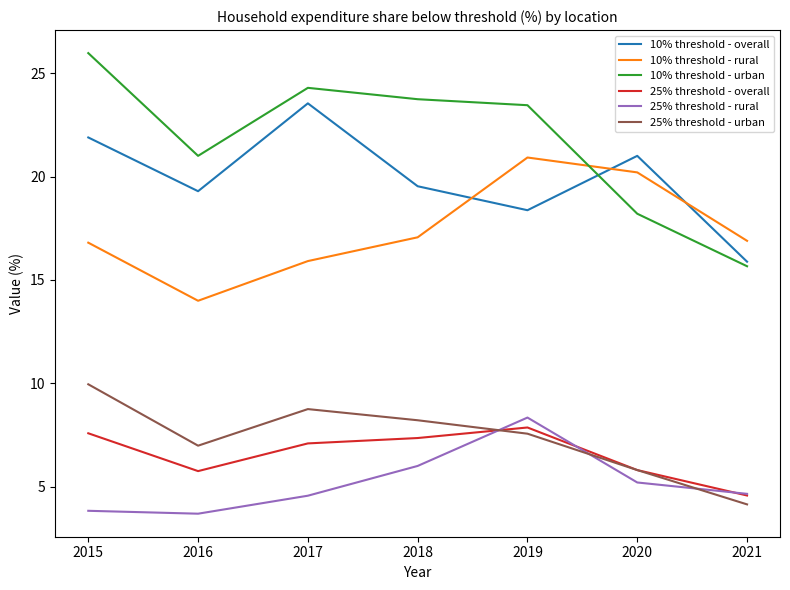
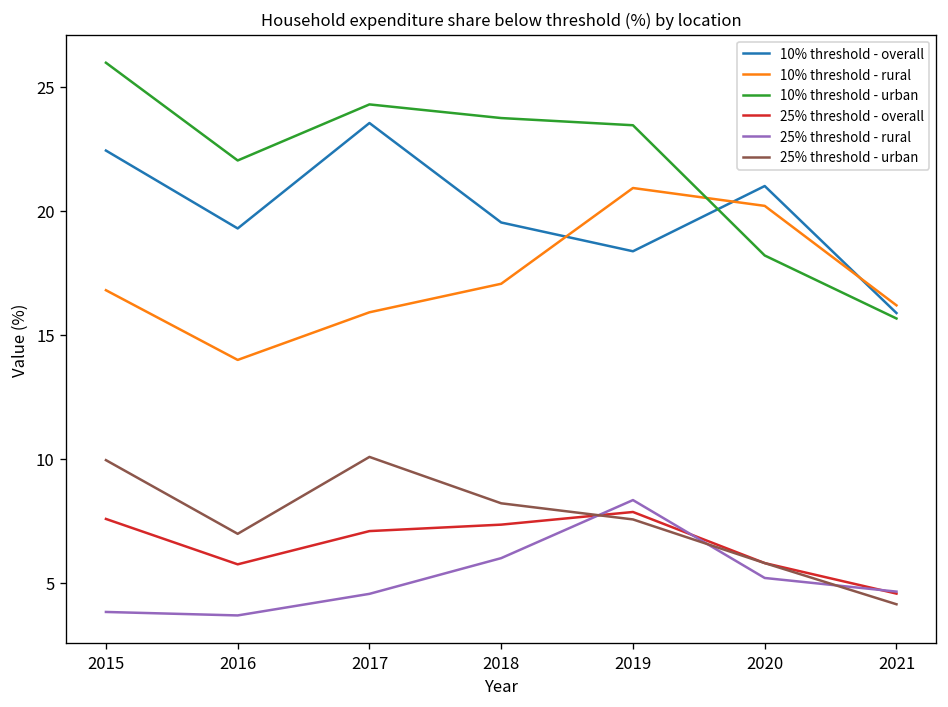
  {
    "10% threshold - overall": {
-     "2015": 21.9,
+     "2015": 22.4,
      "2016": 19.3,
      "2017": 23.5,
      "2018": 19.5,
      "2019": 18.4,
      "2020": 21.0,
      "2021": 15.9
    },
    "10% threshold - rural": {
      "2015": 16.8,
      "2016": 14.0,
      "2017": 15.9,
      "2018": 17.1,
      "2019": 20.9,
      "2020": 20.2,
-     "2021": 16.9
+     "2021": 16.2
    },
    "10% threshold - urban": {
      "2015": 26.0,
-     "2016": 21.0,
+     "2016": 22.0,
      "2017": 24.3,
      "2018": 23.7,
      "2019": 23.5,
      "2020": 18.2,
      "2021": 15.7
    },
    "25% threshold - overall": {
      "2015": 7.6,
      "2016": 5.8,
      "2017": 7.1,
      "2018": 7.4,
      "2019": 7.9
    },
    "25% threshold - rural": {
      "2015": 3.8,
      "2016": 3.7,
      "2017": 4.6,
      "2018": 6.0,
      "2019": 8.3,
      "2020": 5.2
    },
    "25% threshold - urban": {
      "2015": 10.0,
      "2016": 7.0,
-     "2017": 8.8,
+     "2017": 10.1,
      "2018": 8.2,
      "2019": 7.6,
      "2021": 4.1
    }
  }
